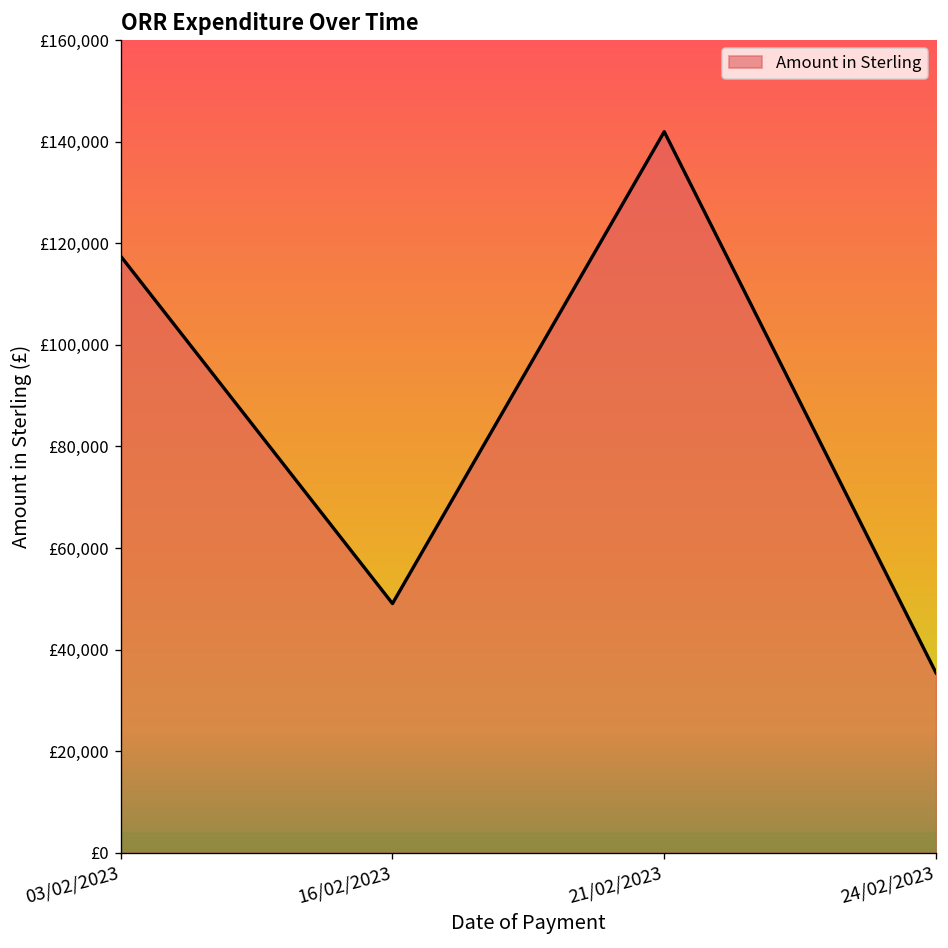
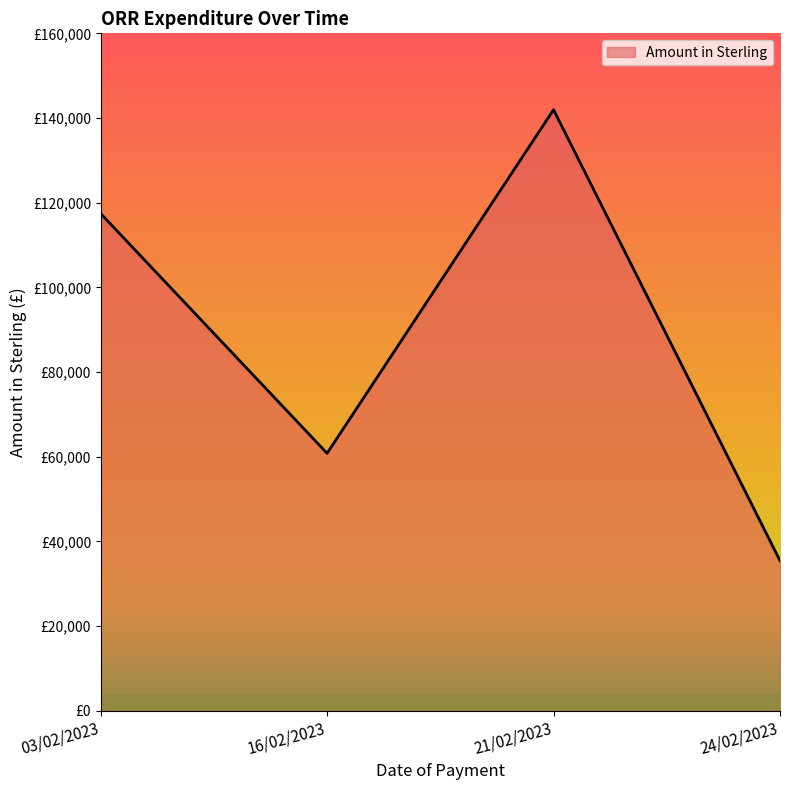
  {
    "03/02/2023": "£117,000",
-   "16/02/2023": "£49,000",
+   "16/02/2023": "£61,000",
    "21/02/2023": "£142,000",
    "24/02/2023": "£35,000"
  }
